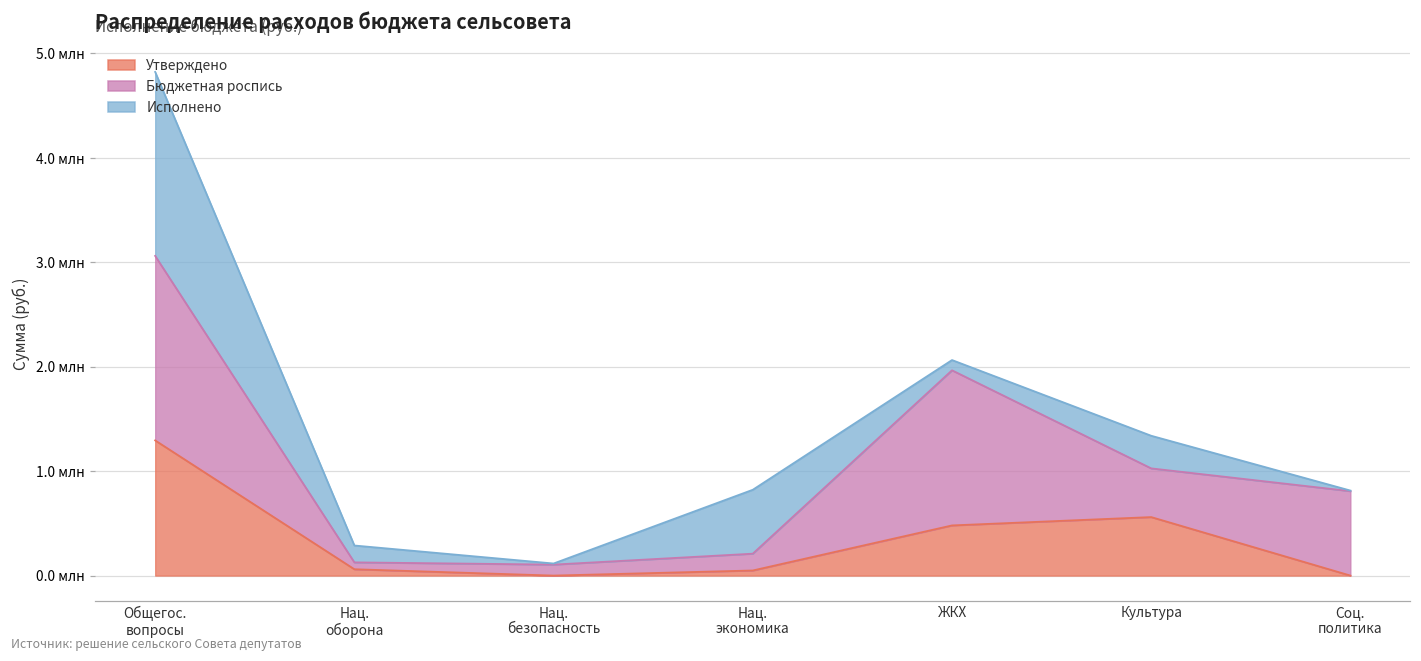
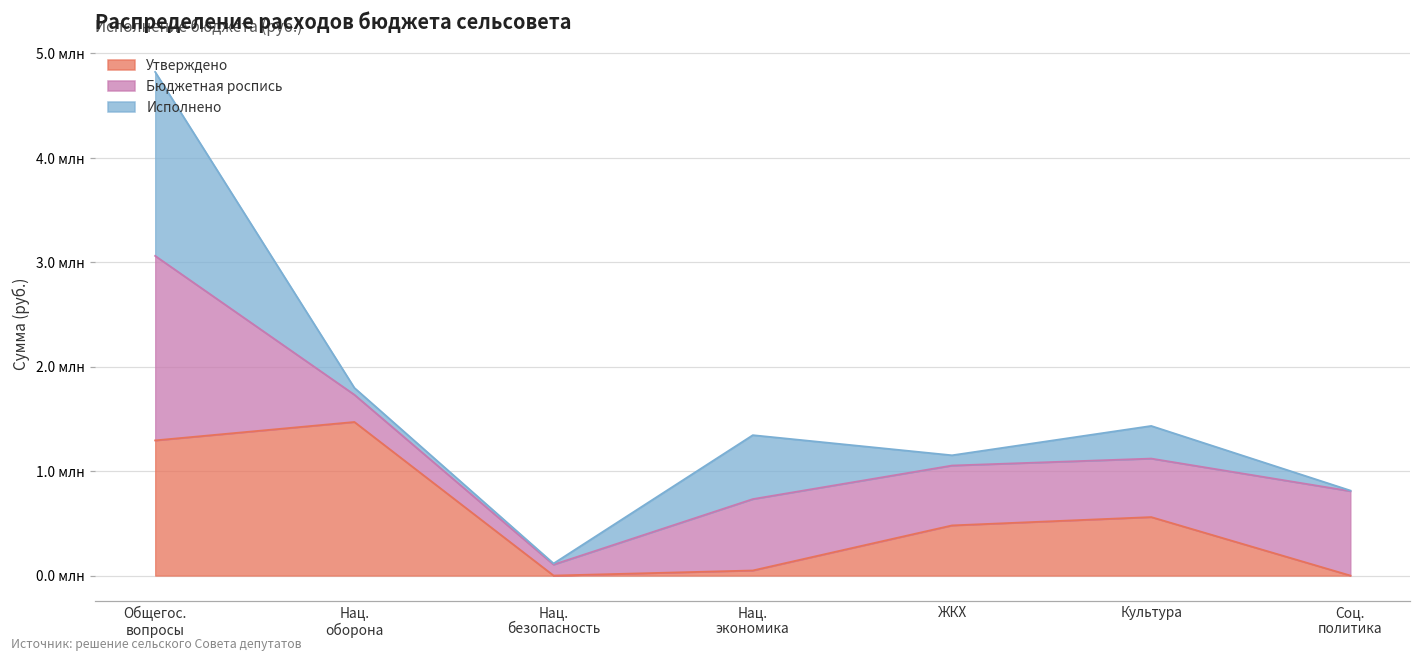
  {
    "Утверждено": {
      "Общегос. вопросы": "1.3 млн",
-     "Нац. оборона": "0.1 млн",
+     "Нац. оборона": "1.5 млн",
      "Нац. безопасность": "0.0 млн",
      "Нац. экономика": "0.0 млн",
      "ЖКХ": "0.5 млн",
      "Культура": "0.6 млн",
      "Соц. политика": "0.0 млн"
    },
    "Бюджетная роспись": {
      "Общегос. вопросы": "1.8 млн",
-     "Нац. оборона": "0.1 млн",
-     "Нац. экономика": "0.2 млн",
-     "ЖКХ": "1.5 млн",
-     "Культура": "0.5 млн"
+     "Нац. оборона": "0.3 млн",
+     "Нац. экономика": "0.7 млн",
+     "ЖКХ": "0.6 млн",
+     "Культура": "0.6 млн"
    },
    "Исполнено": {
      "Общегос. вопросы": "1.8 млн",
-     "Нац. оборона": "0.2 млн",
+     "Нац. оборона": "0.1 млн",
      "Нац. экономика": "0.6 млн",
      "ЖКХ": "0.1 млн",
      "Культура": "0.3 млн"
    }
  }
